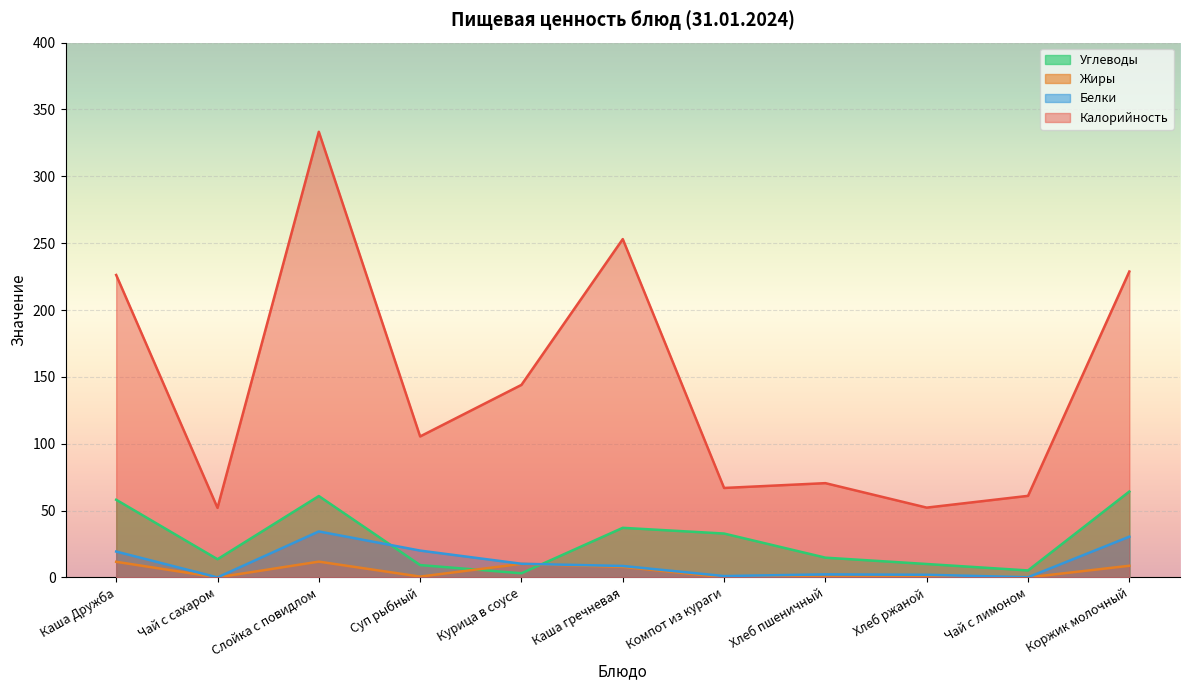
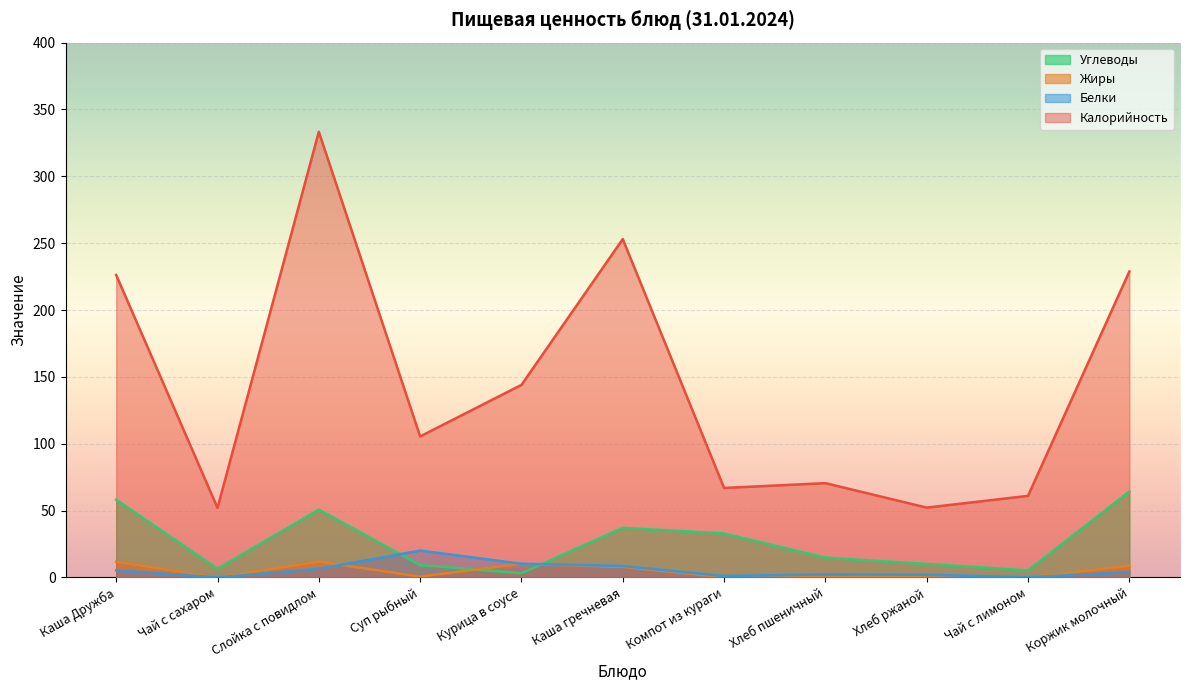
  {
    "Углеводы": {
      "Каша Дружба": 58,
-     "Чай с сахаром": 14,
-     "Слойка с повидлом": 61,
+     "Чай с сахаром": 6,
+     "Слойка с повидлом": 51,
      "Суп рыбный": 9,
      "Курица в соусе": 3,
      "Каша гречневая": 37,
      "Компот из кураги": 33,
      "Хлеб пшеничный": 15,
      "Хлеб ржаной": 10,
      "Чай с лимоном": 5,
      "Коржик молочный": 64
    },
    "Белки": {
-     "Каша Дружба": 19,
-     "Слойка с повидлом": 34,
+     "Каша Дружба": 5,
+     "Слойка с повидлом": 6,
      "Суп рыбный": 20,
      "Хлеб пшеничный": 2,
-     "Коржик молочный": 30
+     "Коржик молочный": 4
    }
  }
